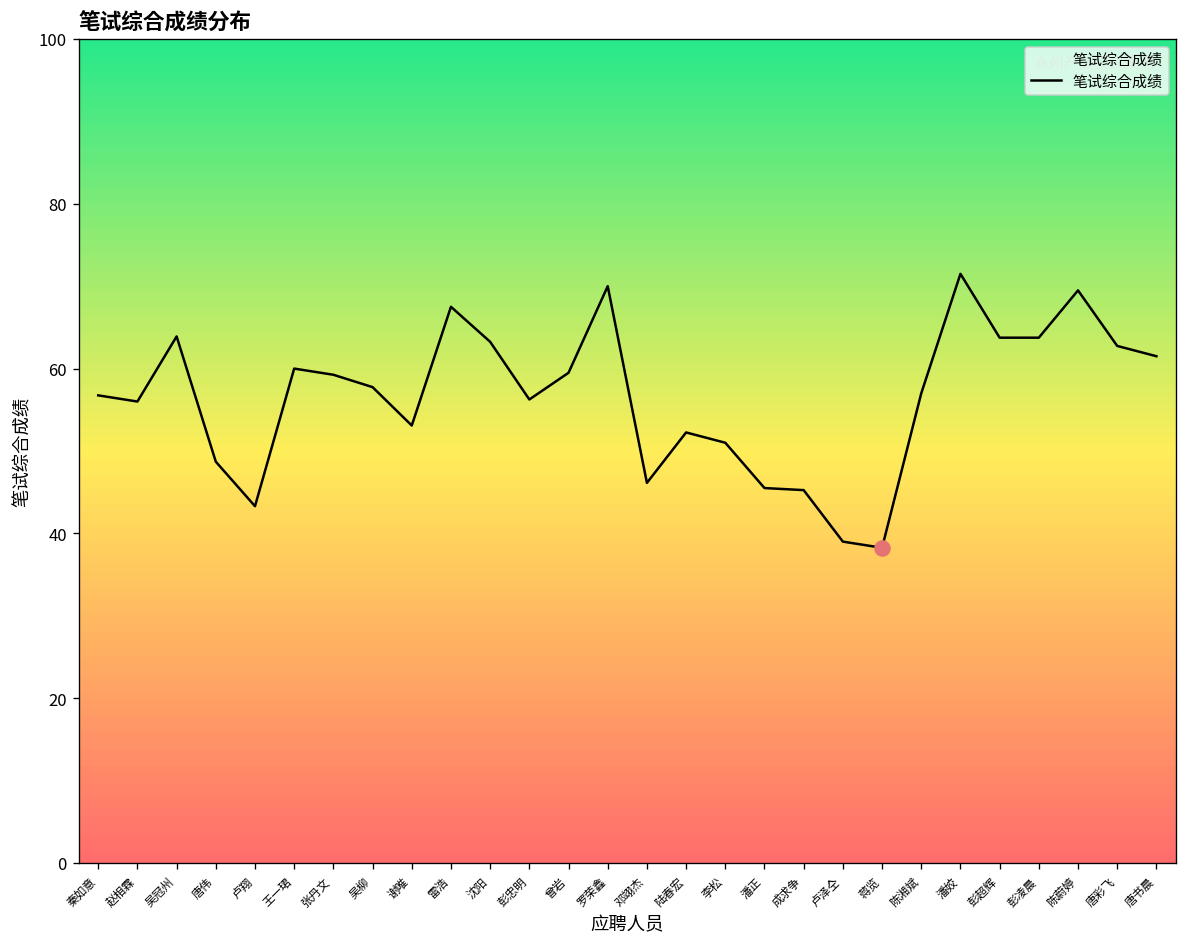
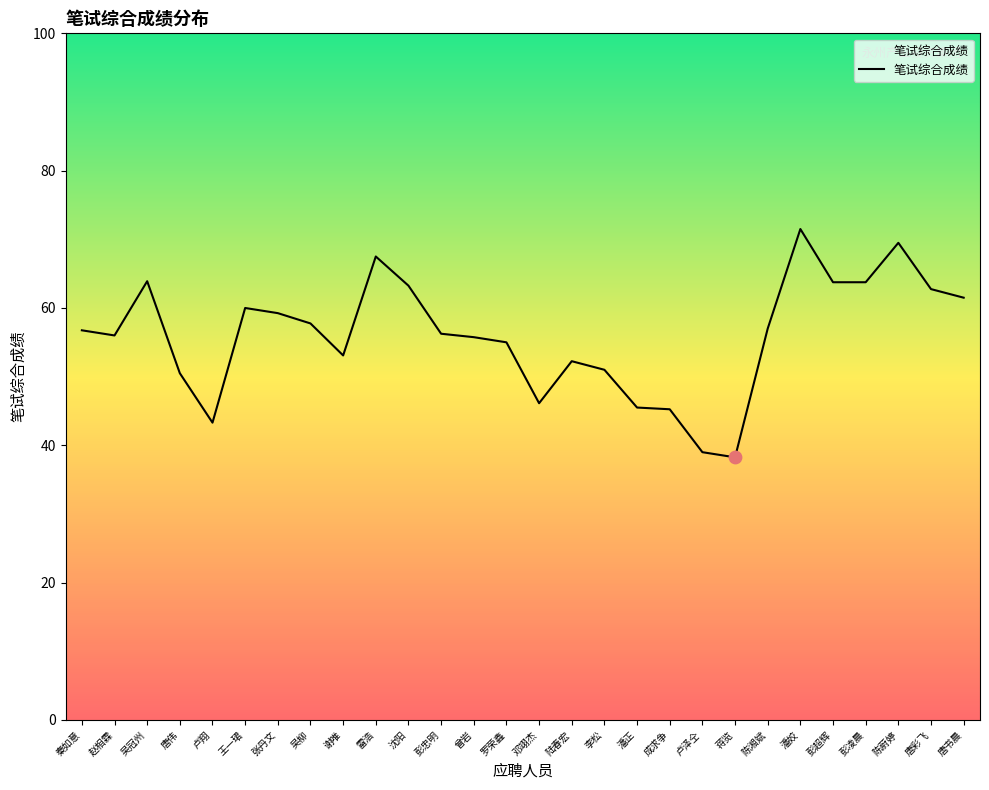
  {
    "笔试综合成绩": {
      "秦如意": 57,
      "赵相霖": 56,
      "吴冠州": 64,
-     "唐伟": 49,
+     "唐伟": 51,
      "卢翔": 43,
      "王一珺": 60,
      "张丹文": 59,
      "吴柳": 58,
      "谢唯": 53,
      "雷浩": 68,
      "沈阳": 63,
      "彭忠明": 56,
-     "曾岩": 59,
-     "罗荣鑫": 70,
+     "曾岩": 56,
+     "罗荣鑫": 55,
      "邓翊杰": 46,
      "陆春宏": 52,
      "李松": 51,
      "潘正": 46,
      "成求争": 45,
      "卢泽仝": 39,
      "陈湘斌": 57,
      "潘姣": 72,
      "彭超辉": 64,
      "彭凌晨": 64,
      "陈蔚婷": 69,
      "唐彩飞": 63,
      "唐书晨": 62
    }
  }
